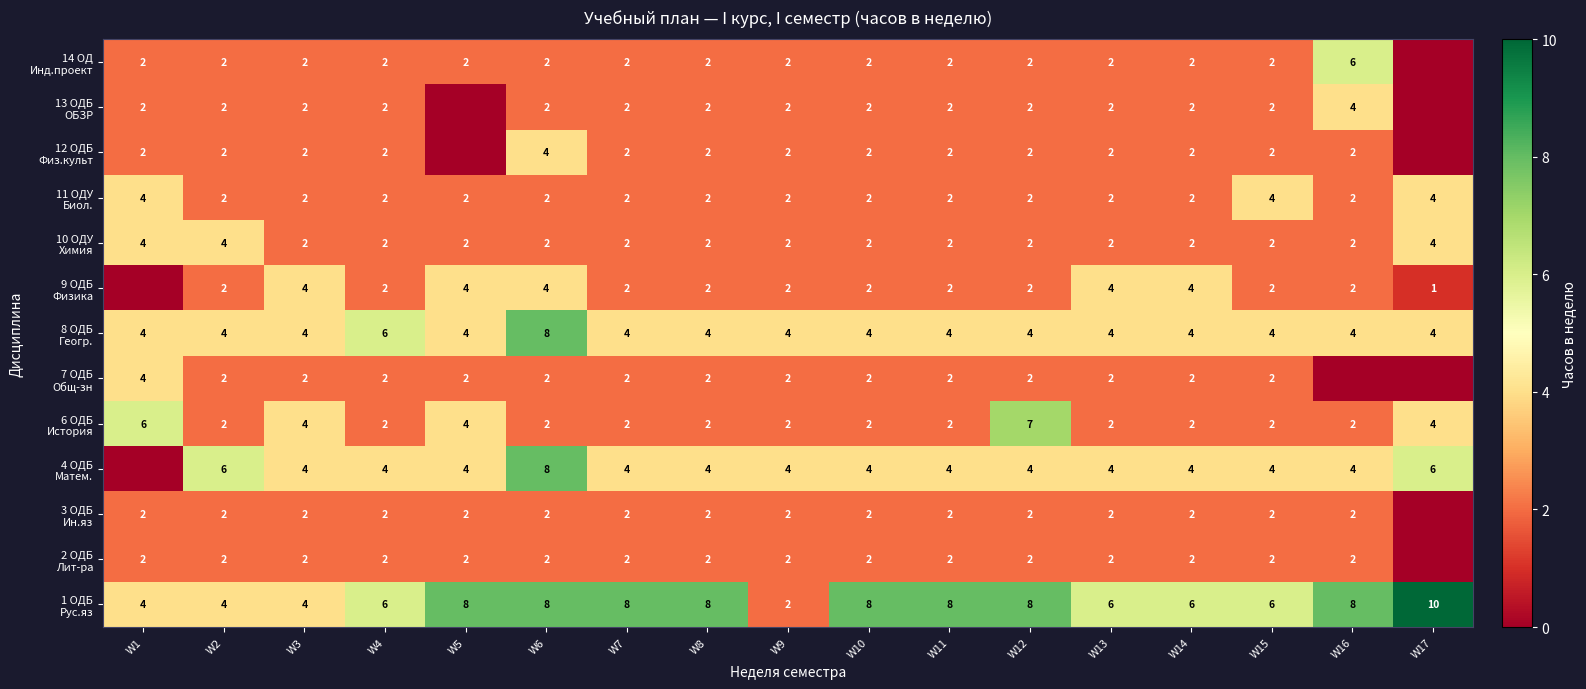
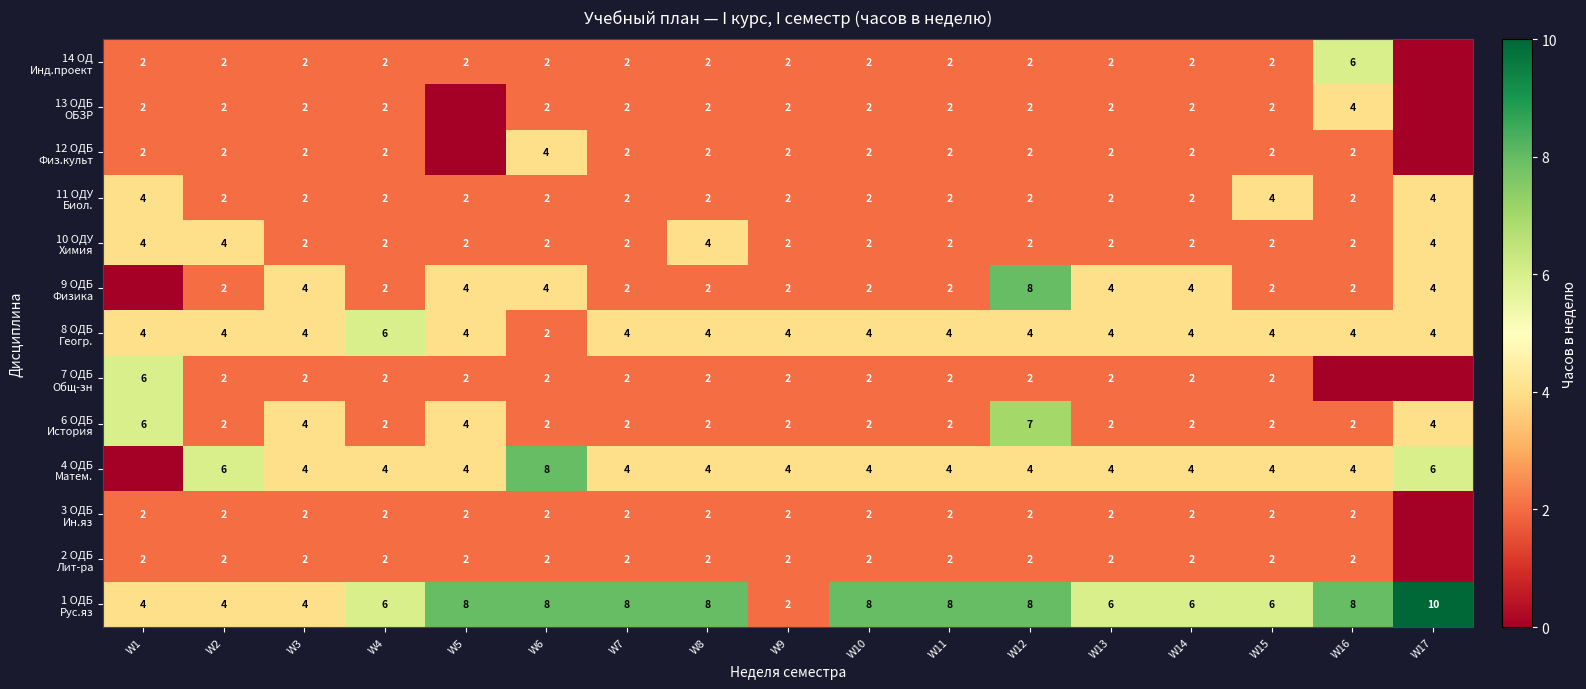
  {
    "10 ОДУ Химия": {
      "W1": 4,
      "W2": 4,
      "W3": 2,
      "W4": 2,
      "W5": 2,
      "W6": 2,
      "W7": 2,
-     "W8": 2,
+     "W8": 4,
      "W9": 2,
      "W10": 2,
      "W11": 2,
      "W12": 2,
      "W13": 2,
      "W14": 2,
      "W15": 2,
      "W16": 2,
      "W17": 4
    },
    "9 ОДБ Физика": {
      "W2": 2,
      "W3": 4,
      "W4": 2,
      "W5": 4,
      "W6": 4,
      "W7": 2,
      "W8": 2,
      "W9": 2,
      "W10": 2,
      "W11": 2,
-     "W12": 2,
+     "W12": 8,
      "W13": 4,
      "W14": 4,
      "W15": 2,
      "W16": 2,
-     "W17": 1
+     "W17": 4
    },
    "8 ОДБ Геогр.": {
      "W1": 4,
      "W2": 4,
      "W3": 4,
      "W4": 6,
      "W5": 4,
-     "W6": 8,
+     "W6": 2,
      "W7": 4,
      "W8": 4,
      "W9": 4,
      "W10": 4,
      "W11": 4,
      "W12": 4,
      "W13": 4,
      "W14": 4,
      "W15": 4,
      "W16": 4,
      "W17": 4
    },
    "7 ОДБ Общ-зн": {
-     "W1": 4,
+     "W1": 6,
      "W2": 2,
      "W3": 2,
      "W4": 2,
      "W5": 2,
      "W6": 2,
      "W7": 2,
      "W8": 2,
      "W9": 2,
      "W10": 2,
      "W11": 2,
      "W12": 2,
      "W13": 2,
      "W14": 2,
      "W15": 2
    }
  }
